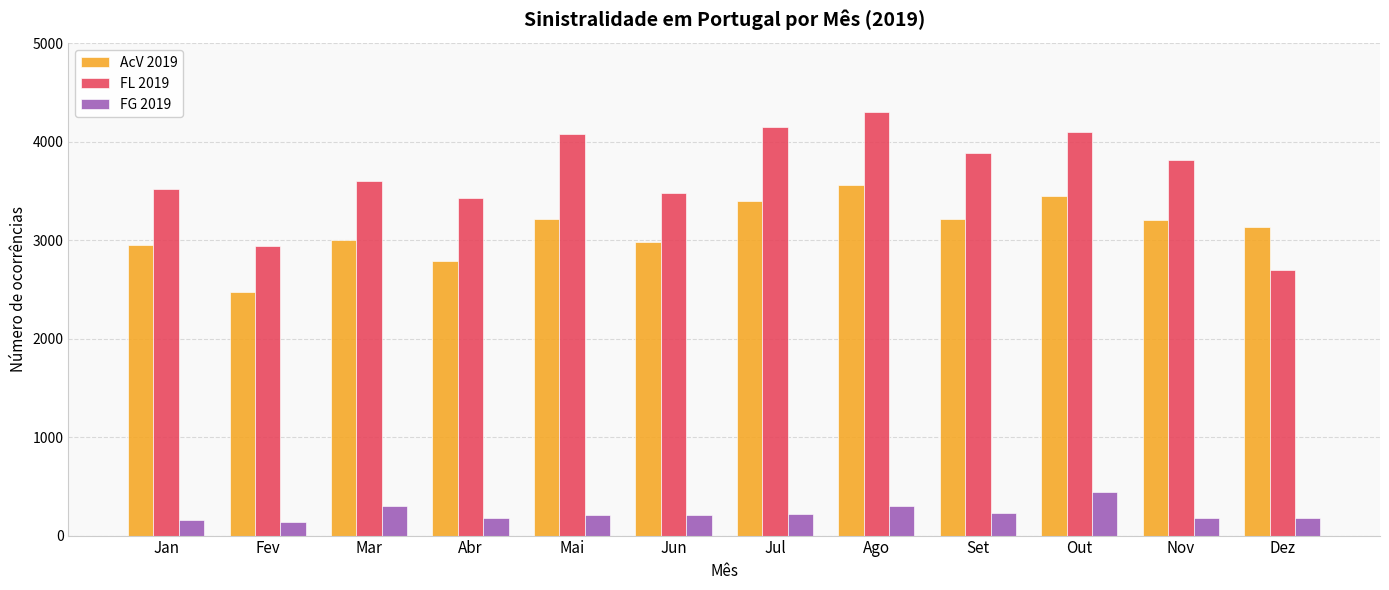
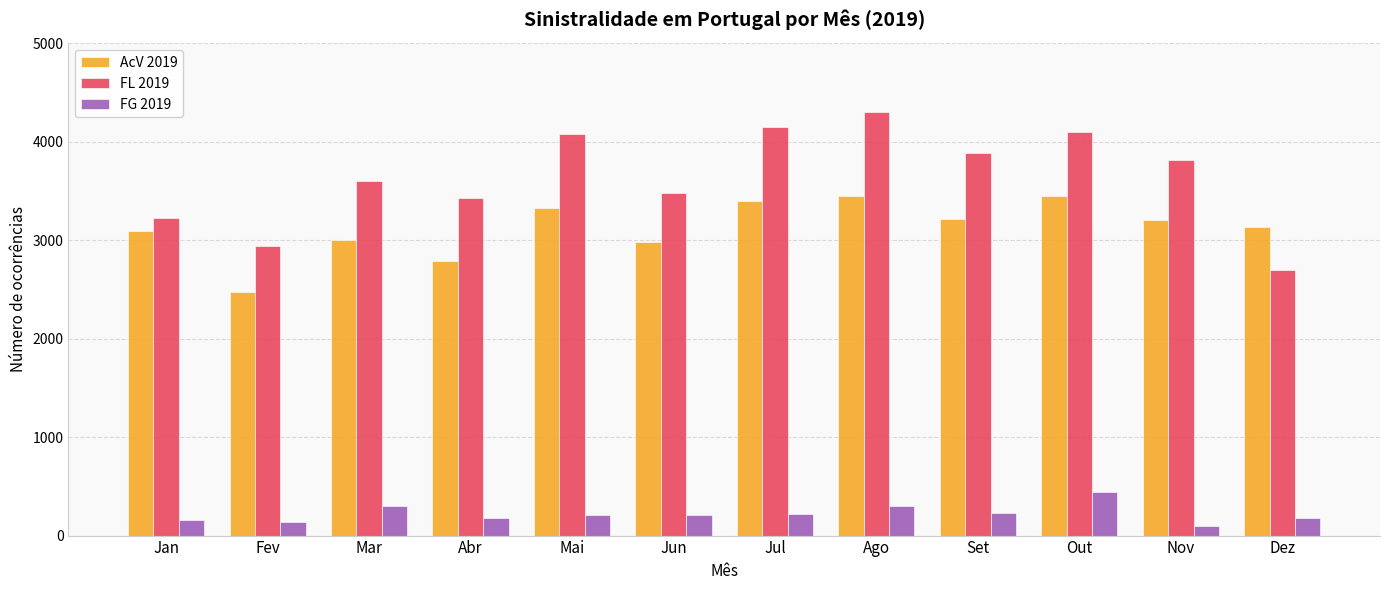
  {
    "AcV 2019": {
-     "Jan": 3000,
+     "Jan": 3100,
      "Fev": 2500,
      "Mar": 3000,
      "Abr": 2800,
-     "Mai": 3200,
+     "Mai": 3300,
      "Jun": 3000,
      "Jul": 3400,
-     "Ago": 3600,
+     "Ago": 3400,
      "Set": 3200,
      "Out": 3400,
      "Nov": 3200,
      "Dez": 3100
    },
    "FL 2019": {
-     "Jan": 3500,
+     "Jan": 3200,
      "Fev": 2900,
      "Mar": 3600,
      "Abr": 3400,
      "Mai": 4100,
      "Jun": 3500,
      "Jul": 4100,
      "Ago": 4300,
      "Set": 3900,
      "Out": 4100,
      "Nov": 3800,
      "Dez": 2700
    },
    "FG 2019": {
      "Jan": 200,
      "Fev": 100,
      "Mar": 300,
      "Abr": 200,
      "Mai": 200,
      "Jun": 200,
      "Jul": 200,
      "Ago": 300,
      "Set": 200,
      "Out": 400,
-     "Nov": 200,
+     "Nov": 100,
      "Dez": 200
    }
  }
